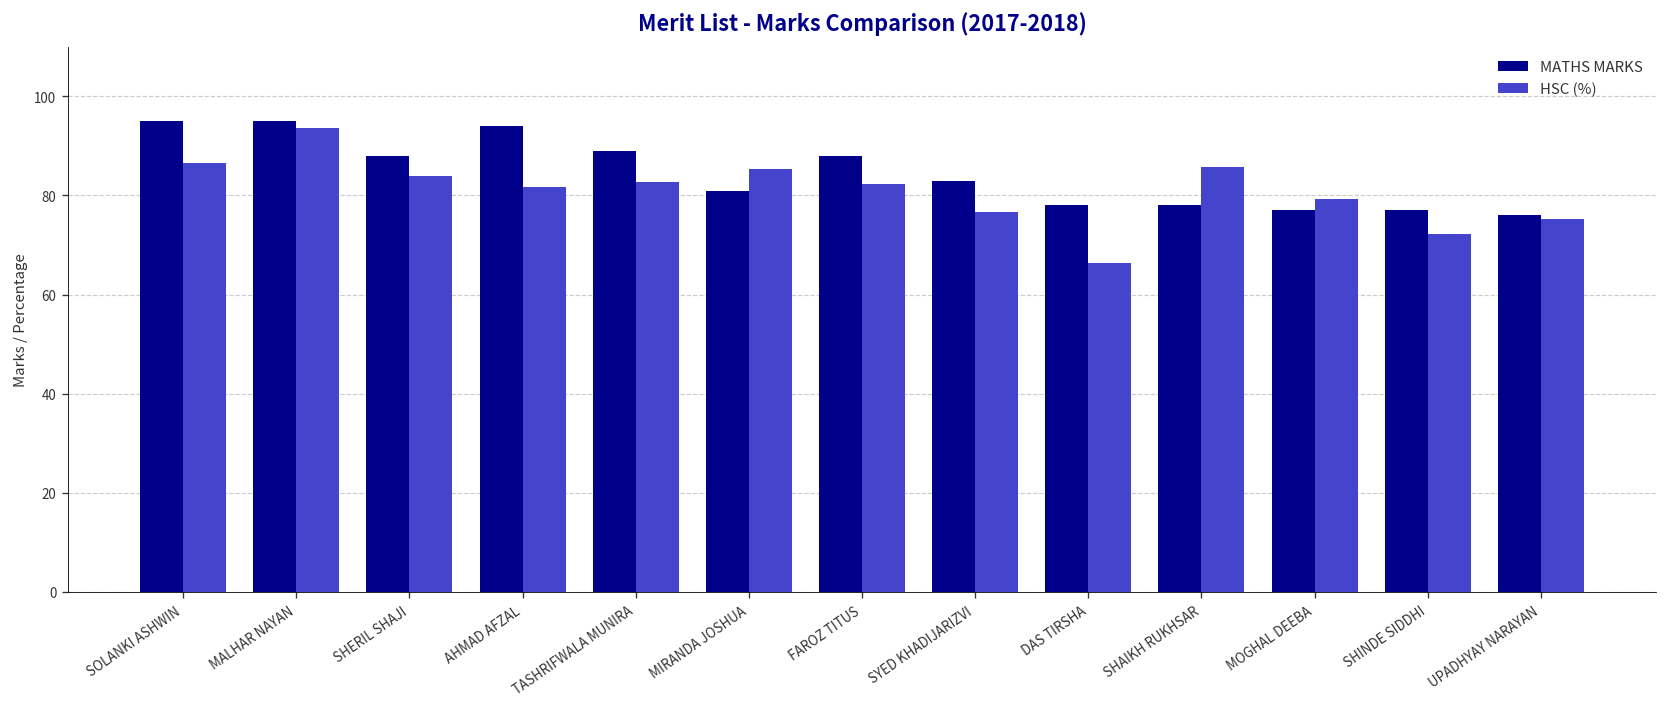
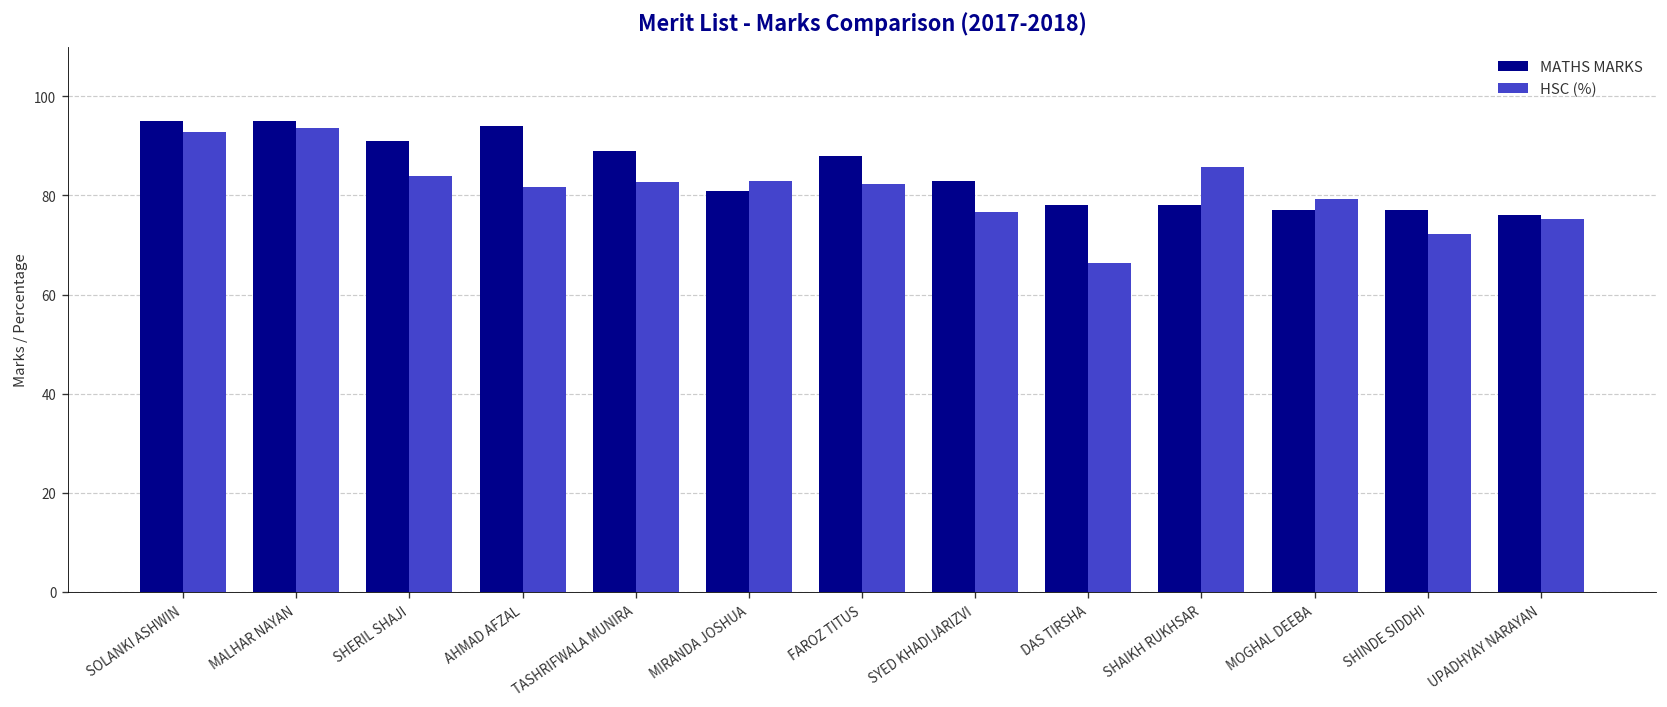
  {
    "MATHS MARKS": {
      "SOLANKI ASHWIN": 95,
      "MALHAR NAYAN": 95,
-     "SHERIL SHAJI": 88,
+     "SHERIL SHAJI": 91,
      "AHMAD AFZAL": 94,
      "TASHRIFWALA MUNIRA": 89,
      "MIRANDA JOSHUA": 81,
      "FAROZ TITUS": 88,
      "SYED KHADIJARIZVI": 83,
      "DAS TIRSHA": 78,
      "SHAIKH RUKHSAR": 78,
      "MOGHAL DEEBA": 77,
      "SHINDE SIDDHI": 77,
      "UPADHYAY NARAYAN": 76
    },
    "HSC (%)": {
-     "SOLANKI ASHWIN": 87,
+     "SOLANKI ASHWIN": 93,
      "MALHAR NAYAN": 94,
      "SHERIL SHAJI": 84,
      "AHMAD AFZAL": 82,
      "TASHRIFWALA MUNIRA": 83,
-     "MIRANDA JOSHUA": 85,
+     "MIRANDA JOSHUA": 83,
      "FAROZ TITUS": 82,
      "SYED KHADIJARIZVI": 77,
      "DAS TIRSHA": 66,
      "SHAIKH RUKHSAR": 86,
      "MOGHAL DEEBA": 79,
      "SHINDE SIDDHI": 72,
      "UPADHYAY NARAYAN": 75
    }
  }
